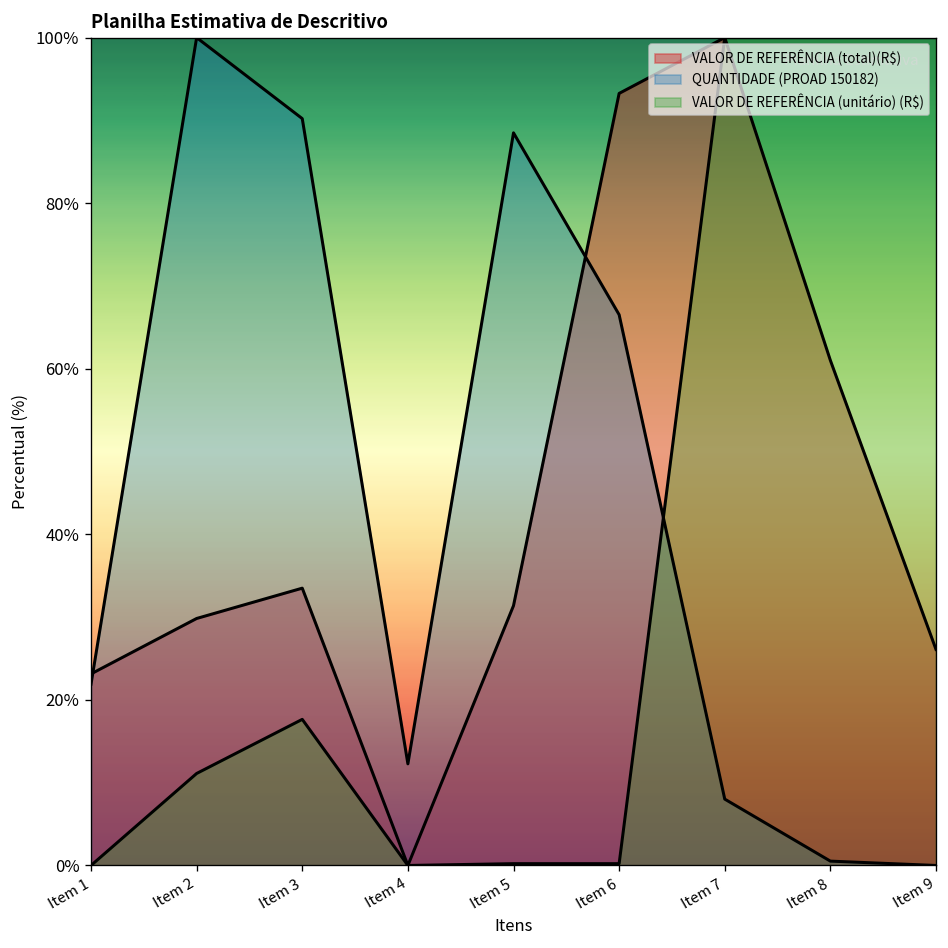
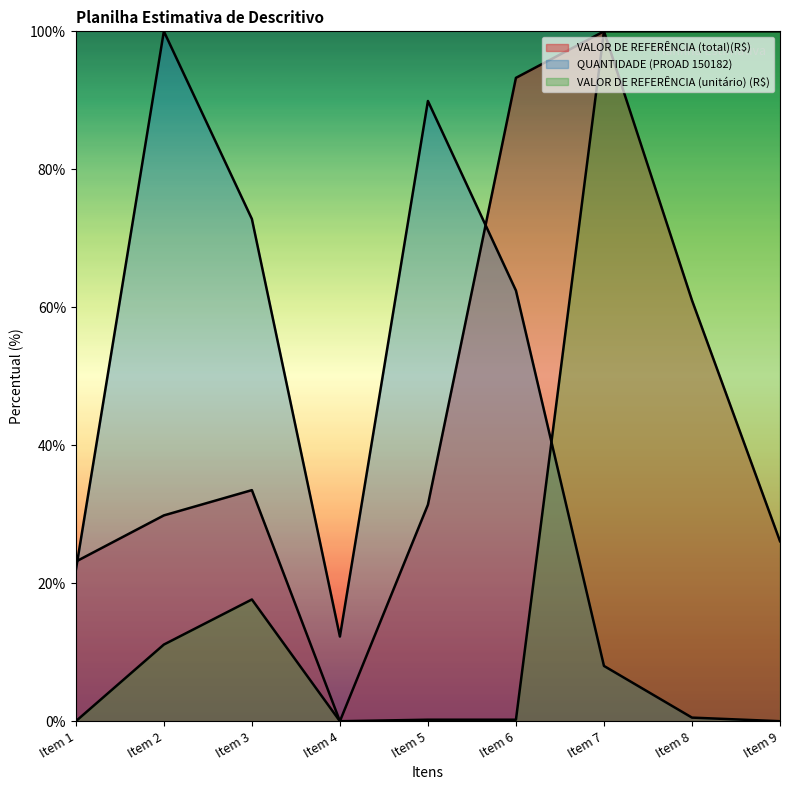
  {
    "VALOR DE REFERÊNCIA (total)(R$)": {
      "Item 1": "23%",
      "Item 2": "30%",
      "Item 3": "33%",
      "Item 5": "31%",
      "Item 6": "93%",
      "Item 8": "61%",
      "Item 9": "26%"
    },
    "QUANTIDADE (PROAD 150182)": {
      "Item 1": "22%",
      "Item 2": "100%",
-     "Item 3": "90%",
+     "Item 3": "73%",
      "Item 4": "12%",
-     "Item 5": "88%",
-     "Item 6": "67%",
+     "Item 5": "90%",
+     "Item 6": "62%",
      "Item 7": "8%",
      "Item 8": "1%",
      "Item 9": "0%"
    },
    "VALOR DE REFERÊNCIA (unitário) (R$)": {
      "Item 1": "0%",
      "Item 2": "11%",
      "Item 3": "18%",
      "Item 5": "0%",
      "Item 6": "0%",
      "Item 8": "100%",
      "Item 9": "100%"
    }
  }
